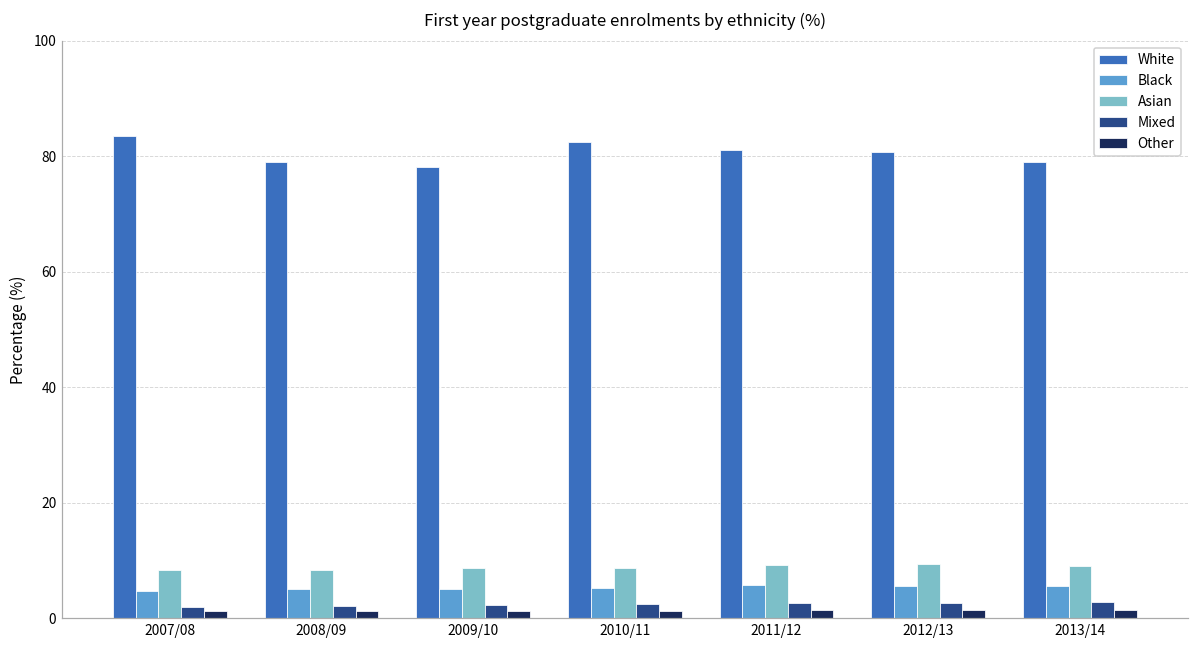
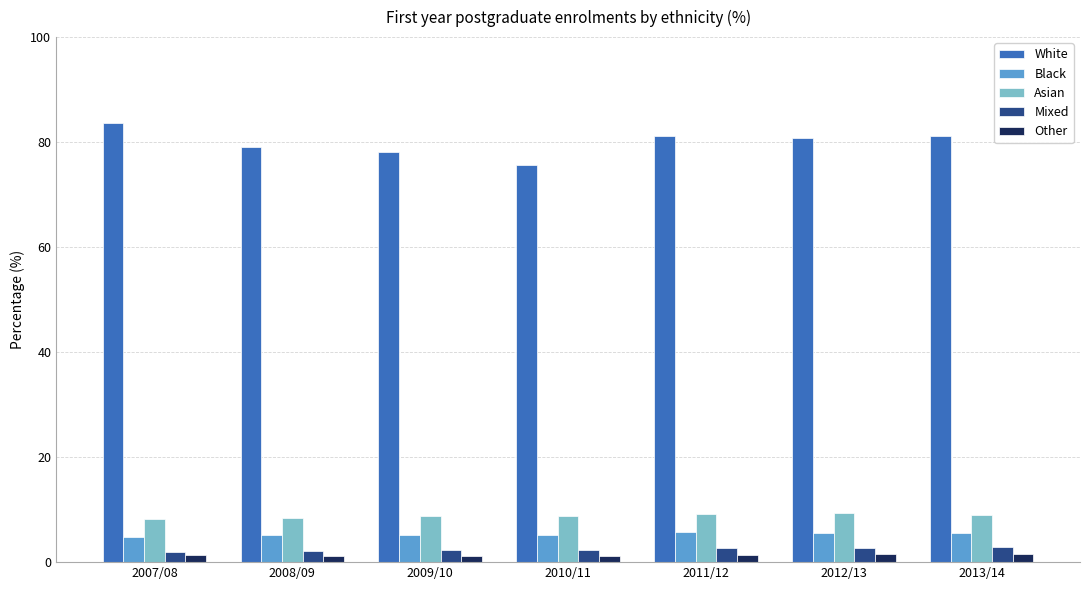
  {
    "White": {
      "2007/08": 84,
      "2008/09": 79,
      "2009/10": 78,
-     "2010/11": 83,
+     "2010/11": 76,
      "2011/12": 81,
      "2012/13": 81,
-     "2013/14": 79
+     "2013/14": 81
    }
  }
